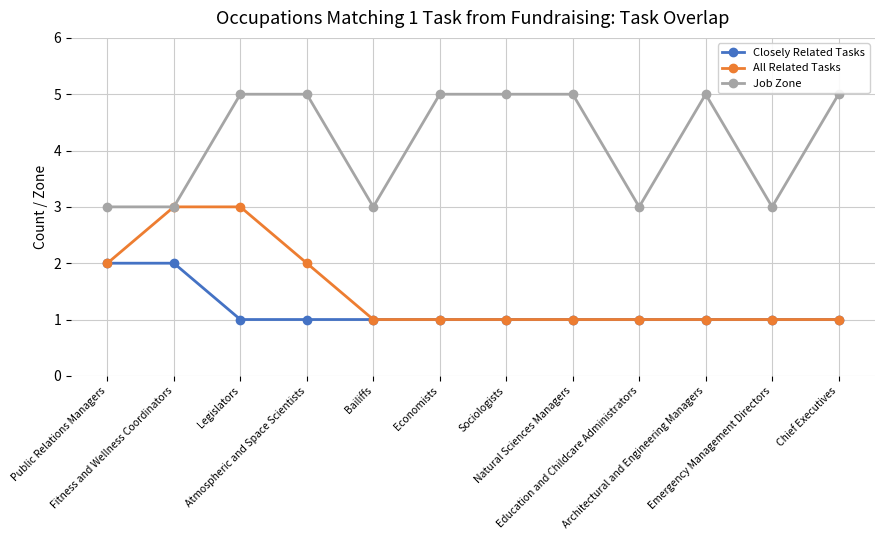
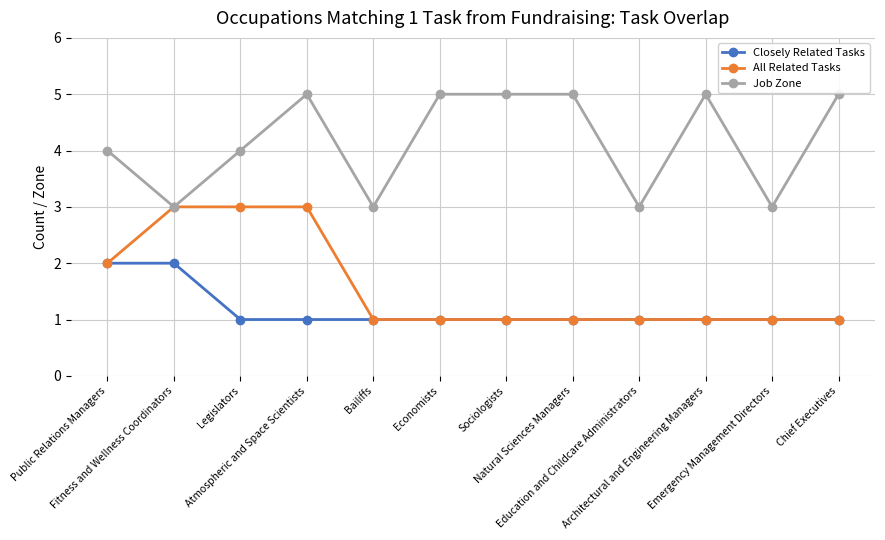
  {
    "Closely Related Tasks": {
      "Fitness and Wellness Coordinators": 2,
      "Legislators": 1,
      "Atmospheric and Space Scientists": 1
    },
    "All Related Tasks": {
      "Legislators": 3,
-     "Atmospheric and Space Scientists": 2
+     "Atmospheric and Space Scientists": 3
    },
    "Job Zone": {
-     "Public Relations Managers": 3,
-     "Legislators": 5,
+     "Public Relations Managers": 4,
+     "Legislators": 4,
      "Atmospheric and Space Scientists": 5,
      "Bailiffs": 3,
      "Economists": 5,
      "Sociologists": 5,
      "Natural Sciences Managers": 5,
      "Education and Childcare Administrators": 3,
      "Architectural and Engineering Managers": 5,
      "Emergency Management Directors": 3,
      "Chief Executives": 5
    }
  }
